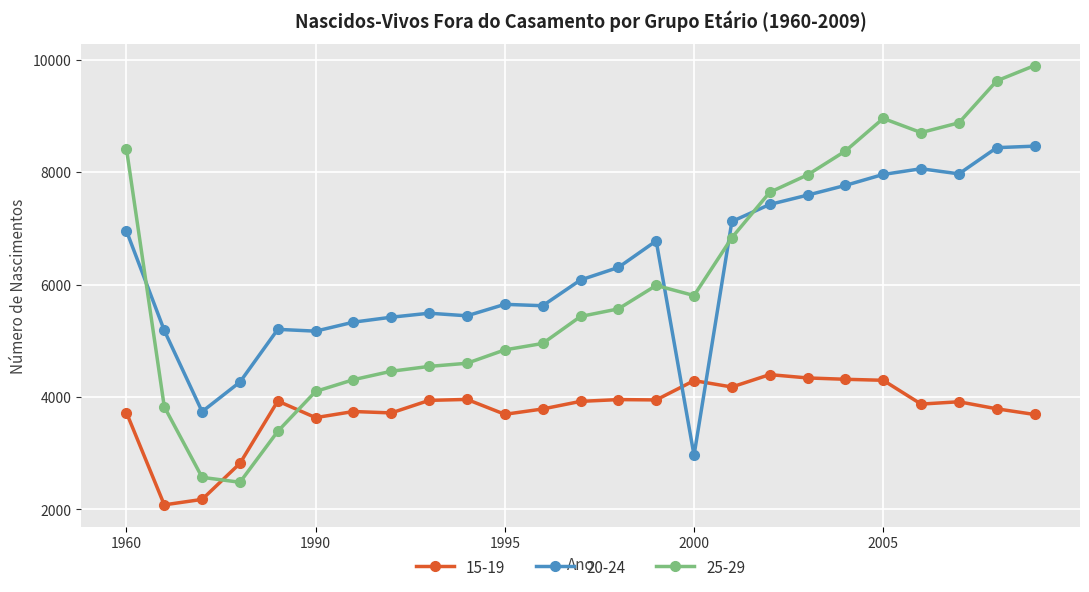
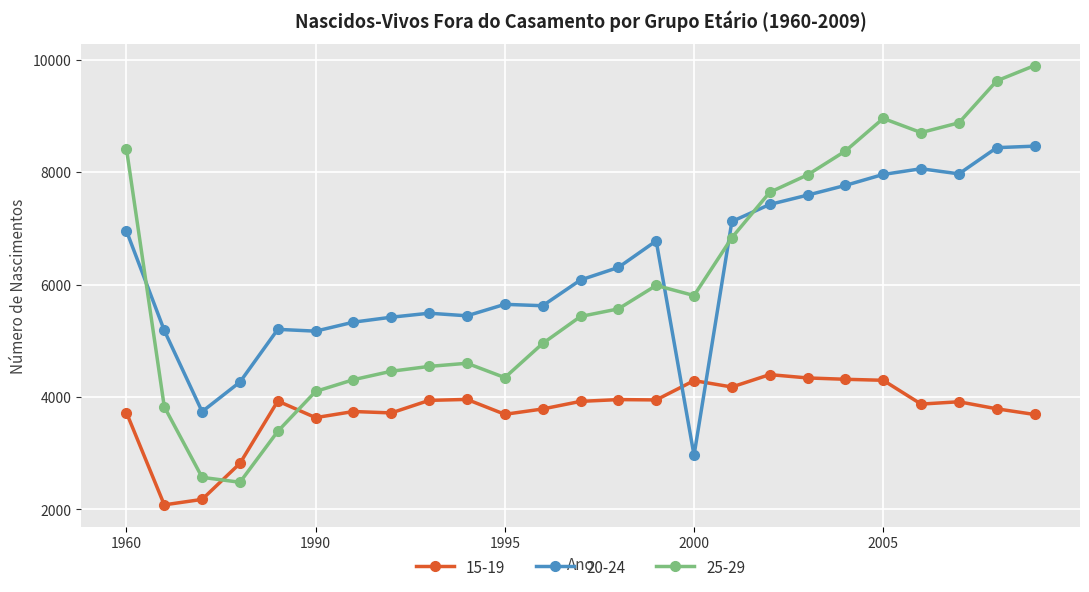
  {
    "15-19": {
      "1960": 3700,
      "1990": 3600,
      "1995": 3700,
      "2000": 4300,
      "2005": 4300
    },
    "20-24": {
      "1960": 7000,
      "1990": 5200,
      "1995": 5600,
      "2000": 3000,
      "2005": 8000
    },
    "25-29": {
      "1960": 8400,
      "1990": 4100,
-     "1995": 4800,
+     "1995": 4300,
      "2000": 5800,
      "2005": 9000
    }
  }
